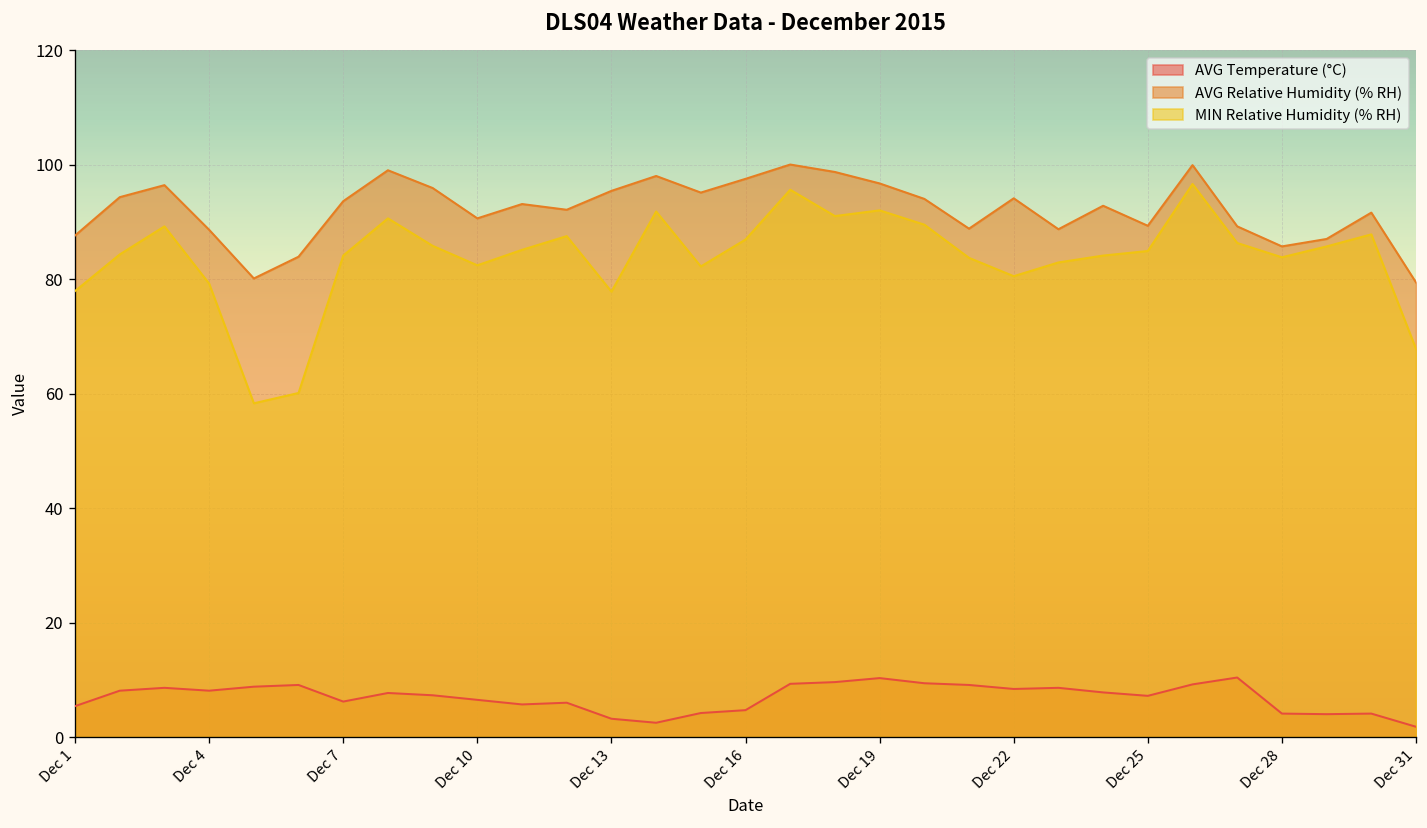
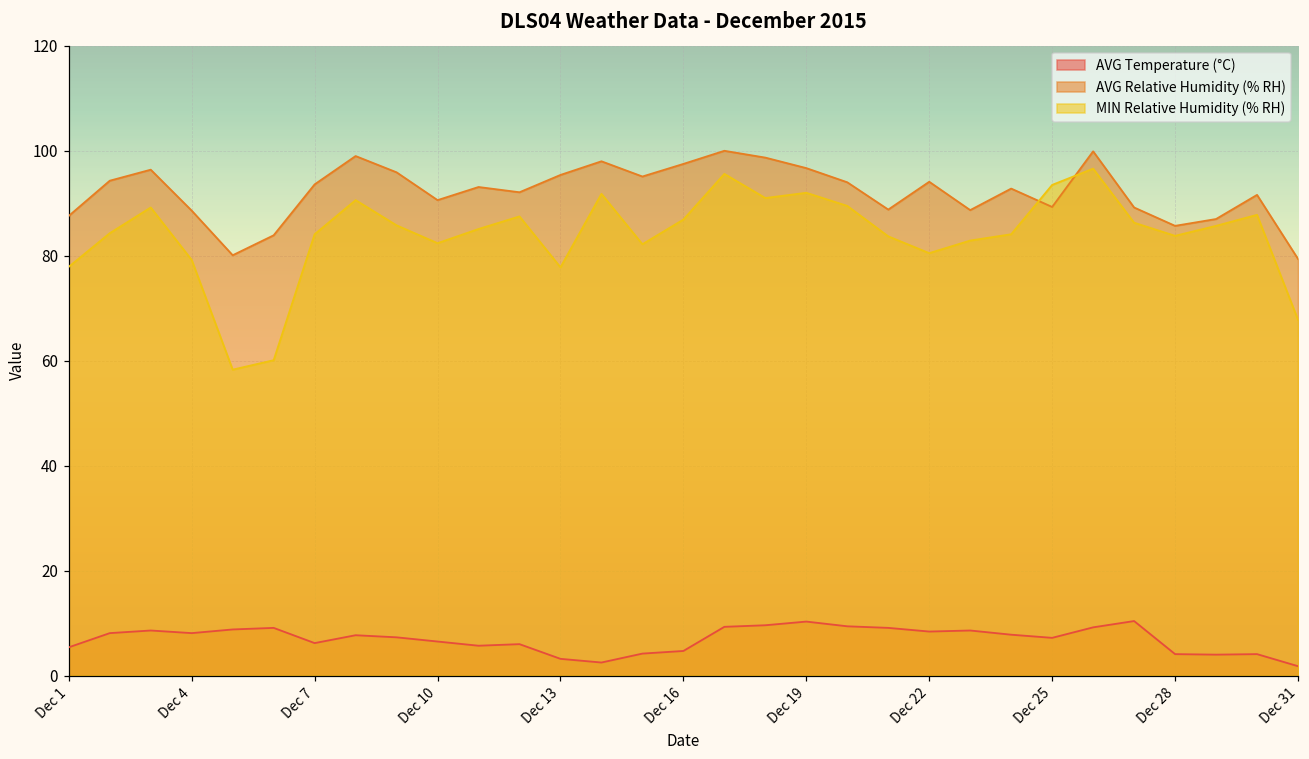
  {
    "MIN Relative Humidity (% RH)": {
      "Dec 1": 78,
      "Dec 4": 79,
      "Dec 7": 84,
      "Dec 10": 82,
      "Dec 13": 78,
      "Dec 16": 87,
      "Dec 19": 92,
      "Dec 22": 81,
-     "Dec 25": 85,
+     "Dec 25": 94,
      "Dec 28": 84,
      "Dec 31": 68
    }
  }
